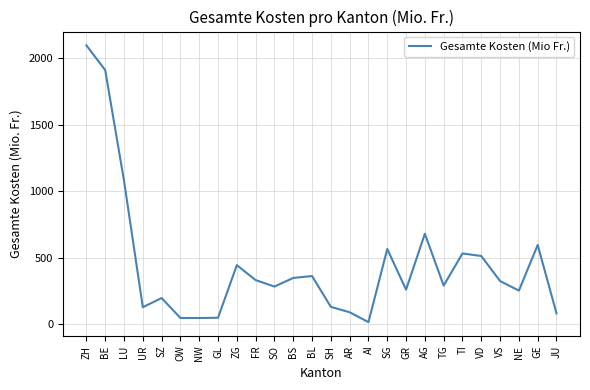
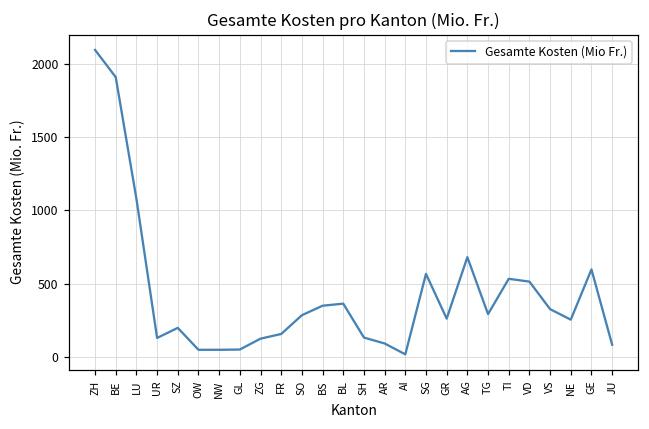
  {
    "ZH": 2100,
    "BE": 1910,
    "LU": 1080,
    "UR": 130,
    "SZ": 200,
    "OW": 50,
    "NW": 50,
    "GL": 50,
-   "ZG": 440,
-   "FR": 330,
+   "ZG": 120,
+   "FR": 150,
    "SO": 280,
    "BS": 350,
    "BL": 360,
    "SH": 130,
    "AR": 90,
    "AI": 20,
    "SG": 570,
    "GR": 260,
    "AG": 680,
    "TG": 290,
    "TI": 530,
    "VD": 510,
    "VS": 320,
    "NE": 250,
    "GE": 600,
    "JU": 80
  }
